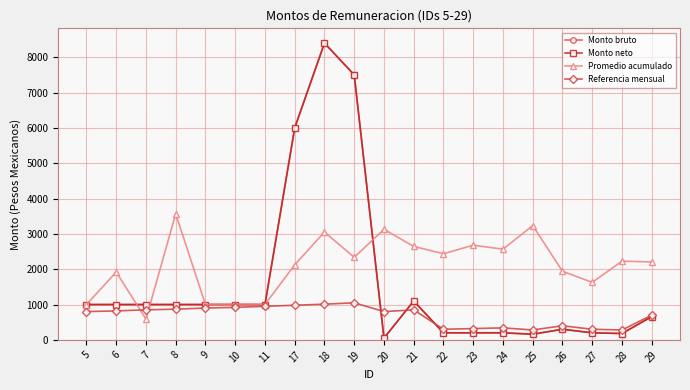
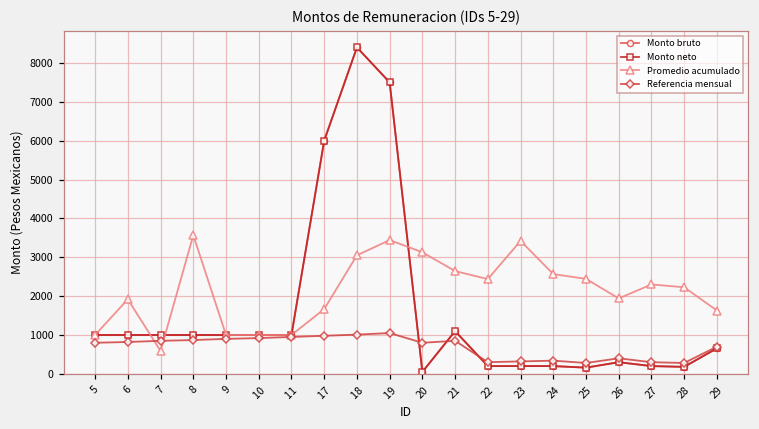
  {
    "Promedio acumulado": {
      "6": 1900,
      "7": 600,
      "8": 3600,
-     "17": 2100,
+     "17": 1700,
      "18": 3100,
-     "19": 2300,
+     "19": 3400,
      "20": 3100,
      "21": 2600,
      "22": 2400,
-     "23": 2700,
+     "23": 3400,
      "24": 2600,
-     "25": 3200,
+     "25": 2400,
      "26": 1900,
-     "27": 1600,
+     "27": 2300,
      "28": 2200,
-     "29": 2200
+     "29": 1600
    }
  }
